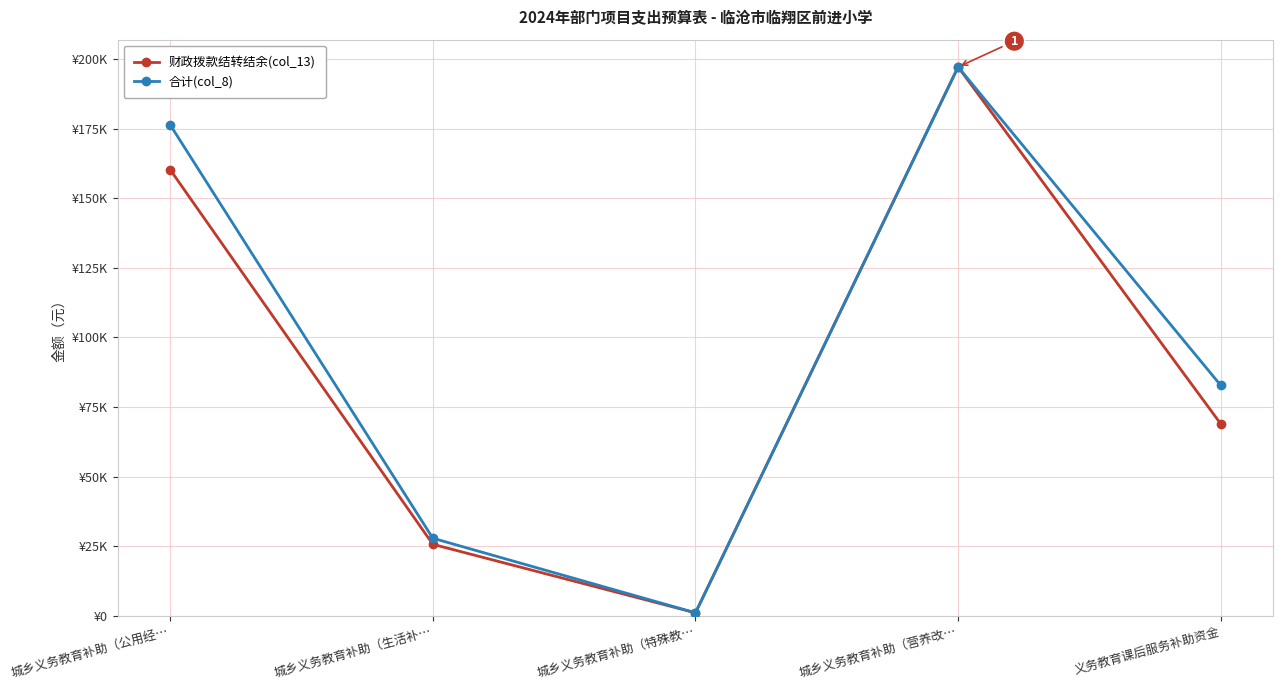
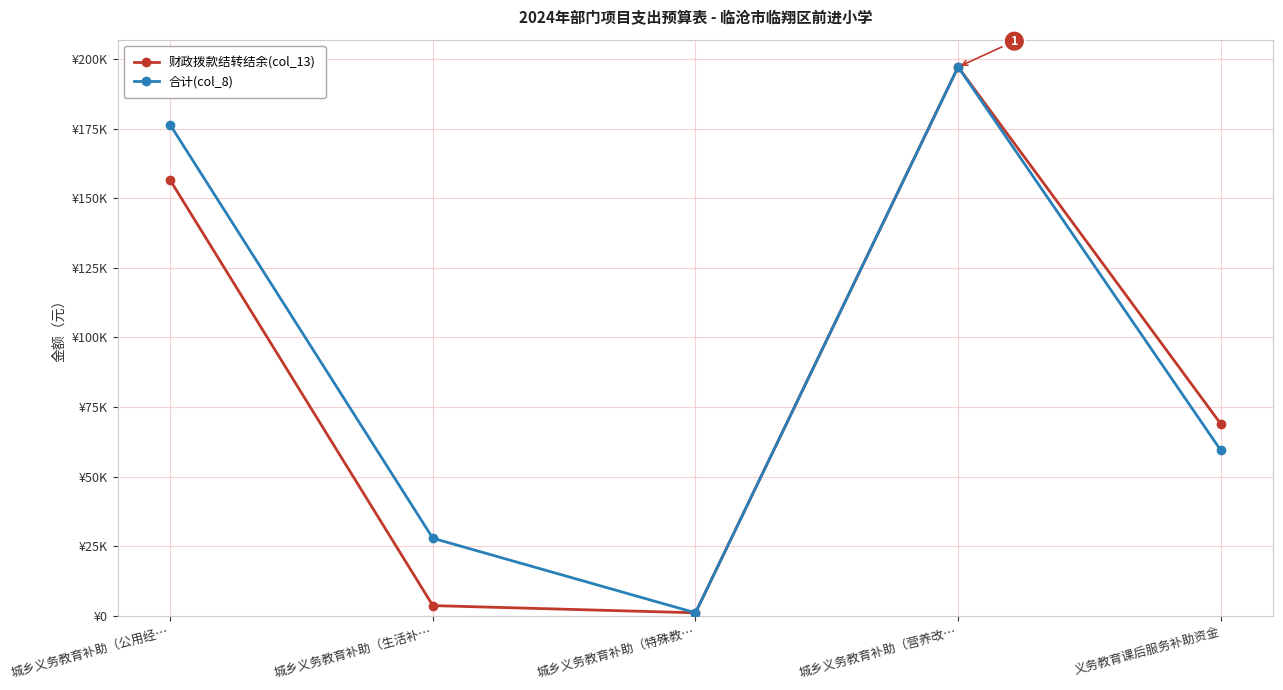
  {
    "财政拨款结转结余(col_13)": {
-     "城乡义务教育补助（公用经…": "¥160000",
-     "城乡义务教育补助（生活补…": "¥26000",
+     "城乡义务教育补助（公用经…": "¥156000",
+     "城乡义务教育补助（生活补…": "¥4000",
      "义务教育课后服务补助资金": "¥69000"
    },
    "合计(col_8)": {
      "城乡义务教育补助（公用经…": "¥176000",
      "城乡义务教育补助（生活补…": "¥28000",
-     "义务教育课后服务补助资金": "¥83000"
+     "义务教育课后服务补助资金": "¥59000"
    }
  }
